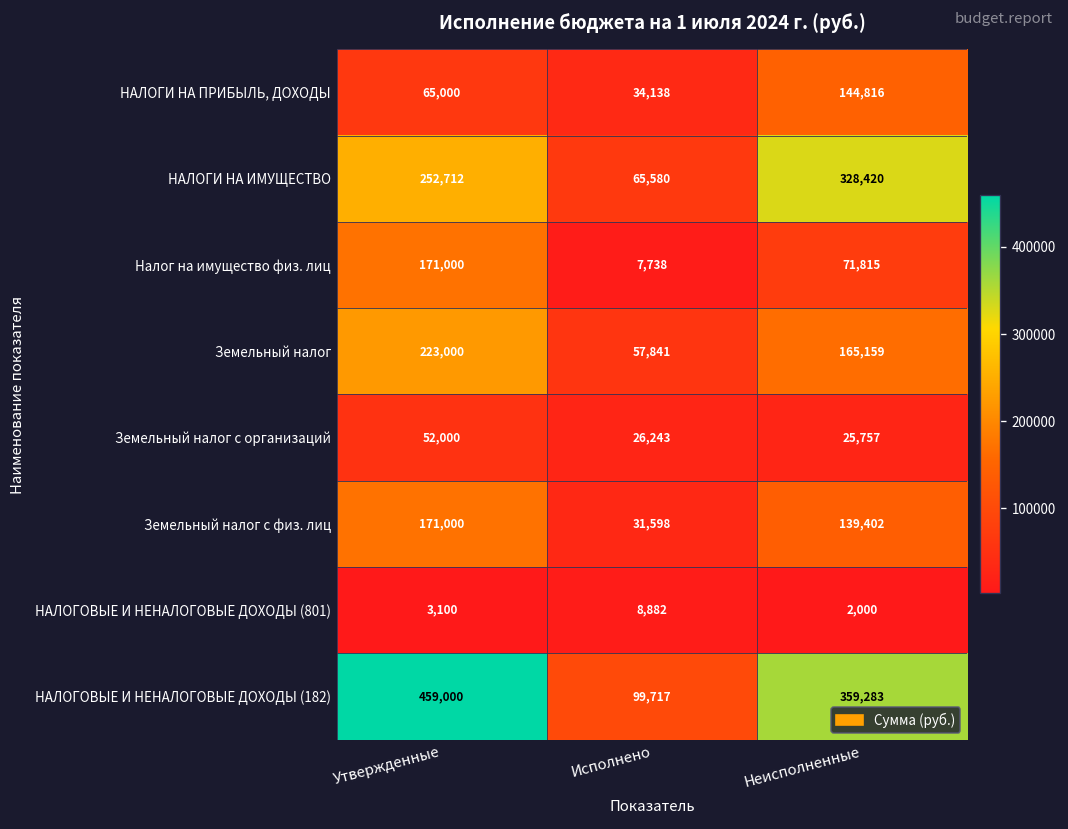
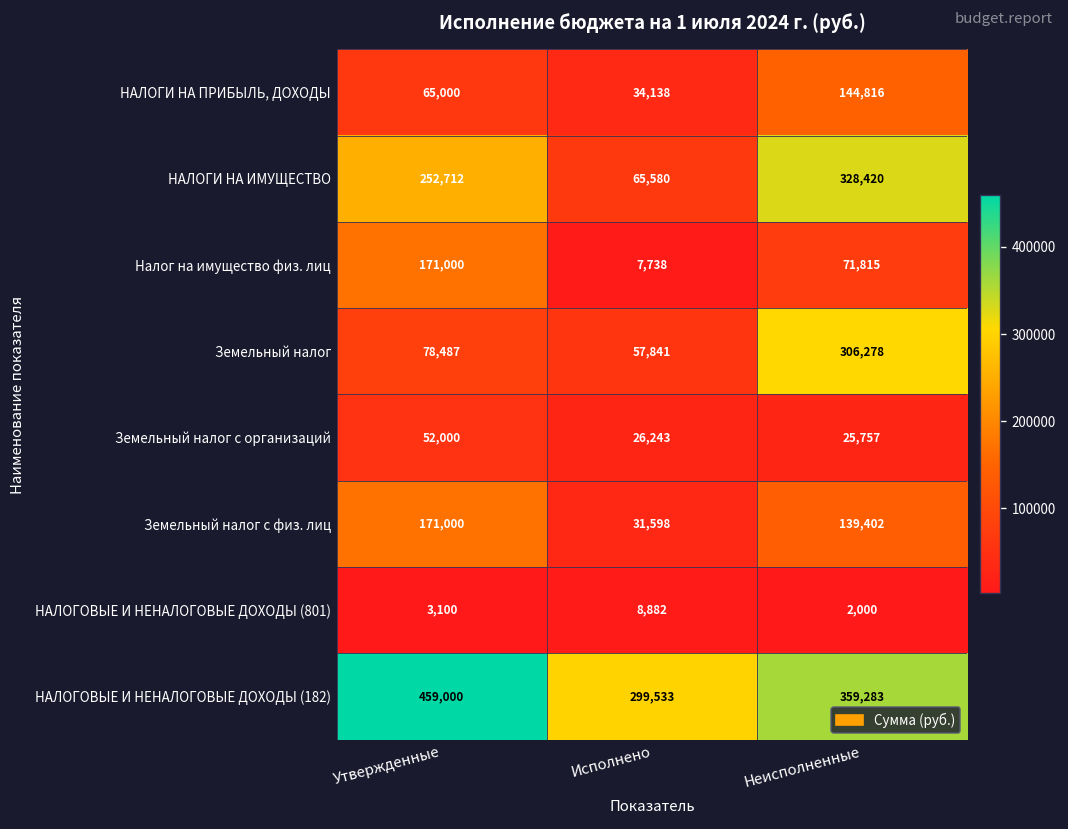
  {
    "НАЛОГИ НА ПРИБЫЛЬ, ДОХОДЫ": {
      "Утвержденные": "65,000",
      "Исполнено": "34,138",
      "Неисполненные": "144,816"
    },
    "НАЛОГИ НА ИМУЩЕСТВО": {
      "Утвержденные": "252,712",
      "Исполнено": "65,580",
      "Неисполненные": "328,420"
    },
    "Налог на имущество физ. лиц": {
      "Утвержденные": "171,000",
      "Исполнено": "7,738",
      "Неисполненные": "71,815"
    },
    "Земельный налог": {
-     "Утвержденные": "223,000",
+     "Утвержденные": "78,487",
      "Исполнено": "57,841",
-     "Неисполненные": "165,159"
+     "Неисполненные": "306,278"
    },
    "Земельный налог с организаций": {
      "Утвержденные": "52,000",
      "Исполнено": "26,243",
      "Неисполненные": "25,757"
    },
    "Земельный налог с физ. лиц": {
      "Утвержденные": "171,000",
      "Исполнено": "31,598",
      "Неисполненные": "139,402"
    },
    "НАЛОГОВЫЕ И НЕНАЛОГОВЫЕ ДОХОДЫ (801)": {
      "Утвержденные": "3,100",
      "Исполнено": "8,882",
      "Неисполненные": "2,000"
    },
    "НАЛОГОВЫЕ И НЕНАЛОГОВЫЕ ДОХОДЫ (182)": {
      "Утвержденные": "459,000",
-     "Исполнено": "99,717",
+     "Исполнено": "299,533",
      "Неисполненные": "359,283"
    }
  }
